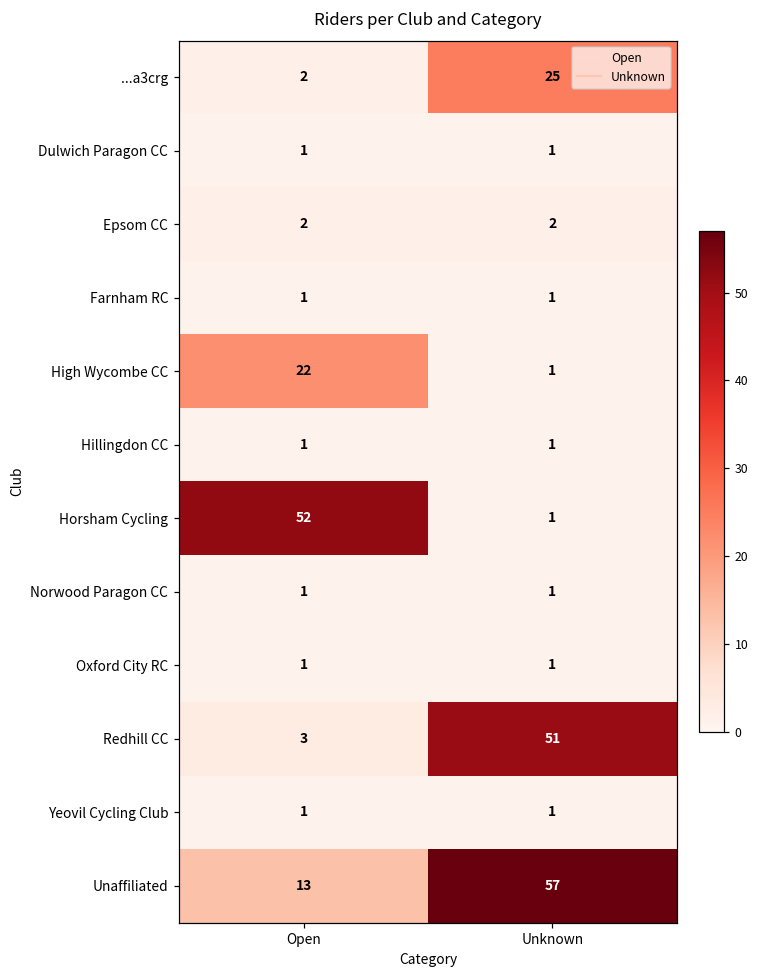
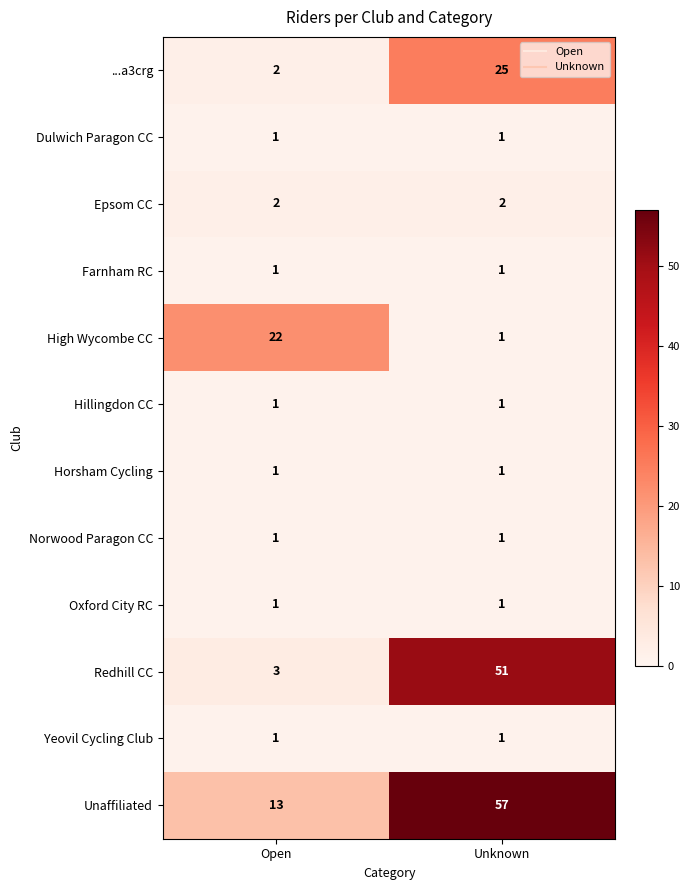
  {
    "...a3crg": {
      "Open": 2,
      "Unknown": 25
    },
    "Dulwich Paragon CC": {
      "Open": 1,
      "Unknown": 1
    },
    "Epsom CC": {
      "Open": 2,
      "Unknown": 2
    },
    "Farnham RC": {
      "Open": 1,
      "Unknown": 1
    },
    "High Wycombe CC": {
      "Open": 22,
      "Unknown": 1
    },
    "Hillingdon CC": {
      "Open": 1,
      "Unknown": 1
    },
    "Horsham Cycling": {
-     "Open": 52,
+     "Open": 1,
      "Unknown": 1
    },
    "Norwood Paragon CC": {
      "Open": 1,
      "Unknown": 1
    },
    "Oxford City RC": {
      "Open": 1,
      "Unknown": 1
    },
    "Redhill CC": {
      "Open": 3,
      "Unknown": 51
    },
    "Yeovil Cycling Club": {
      "Open": 1,
      "Unknown": 1
    },
    "Unaffiliated": {
      "Open": 13,
      "Unknown": 57
    }
  }
